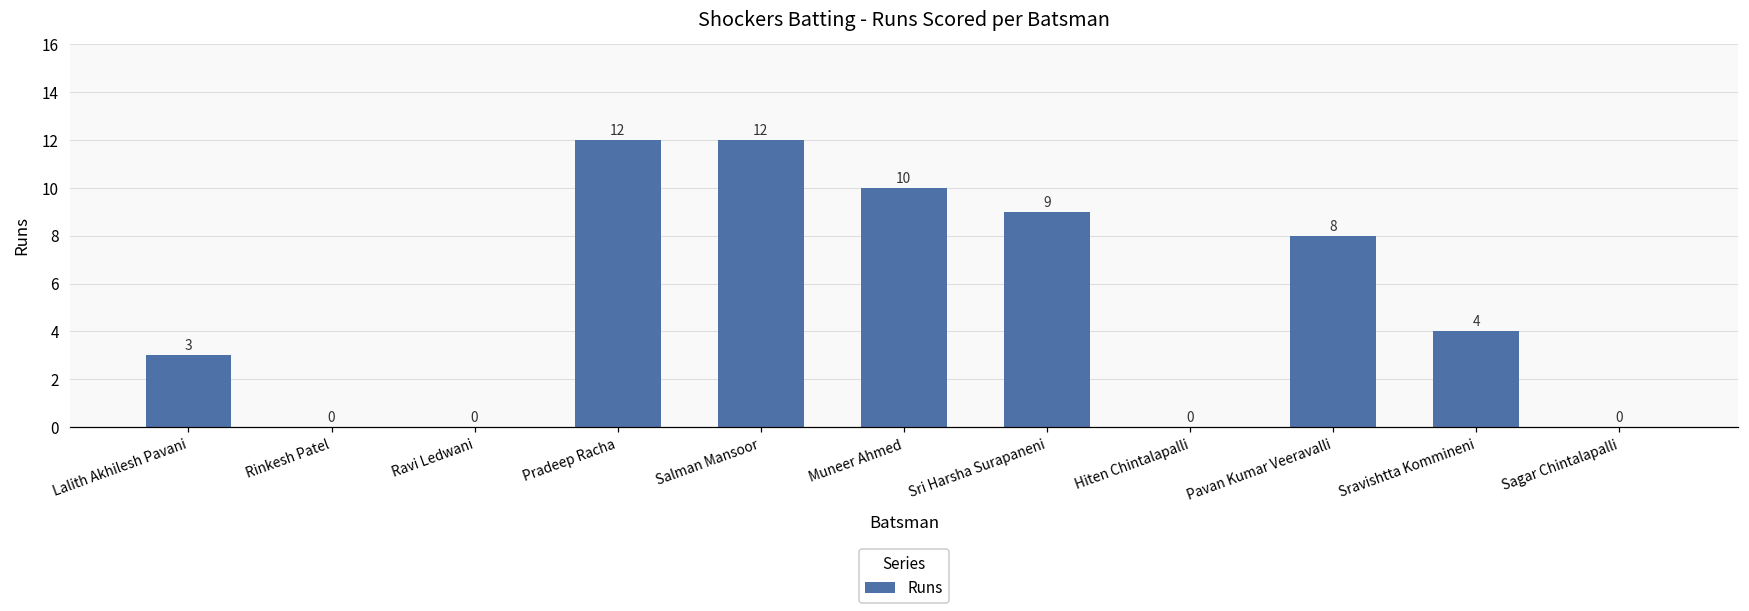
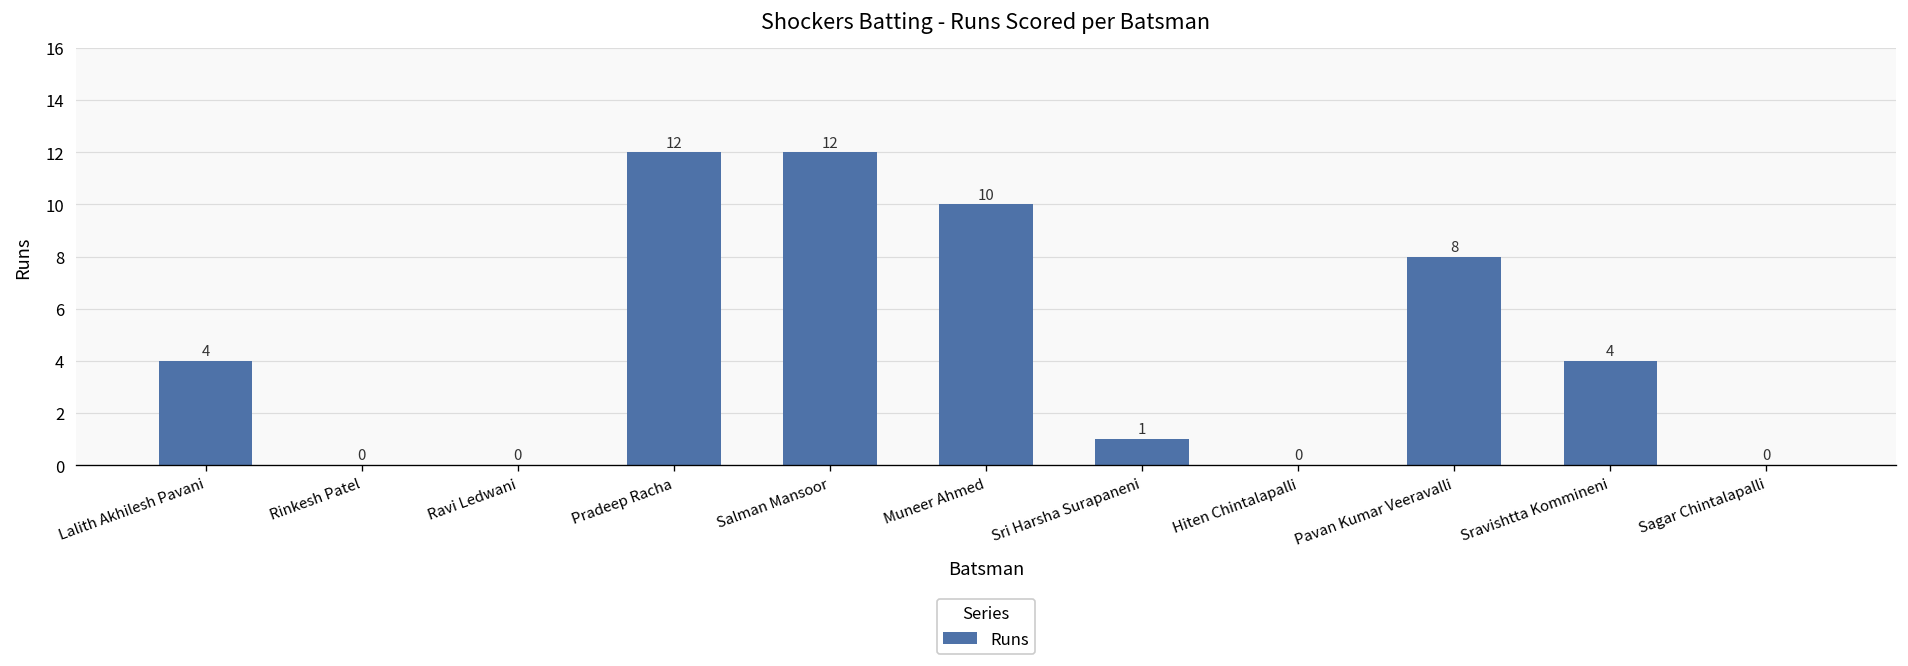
  {
-   "Lalith Akhilesh Pavani": 3,
+   "Lalith Akhilesh Pavani": 4,
    "Rinkesh Patel": 0,
    "Ravi Ledwani": 0,
    "Pradeep Racha": 12,
    "Salman Mansoor": 12,
    "Muneer Ahmed": 10,
-   "Sri Harsha Surapaneni": 9,
+   "Sri Harsha Surapaneni": 1,
    "Hiten Chintalapalli": 0,
    "Pavan Kumar Veeravalli": 8,
    "Sravishtta Kommineni": 4,
    "Sagar Chintalapalli": 0
  }
